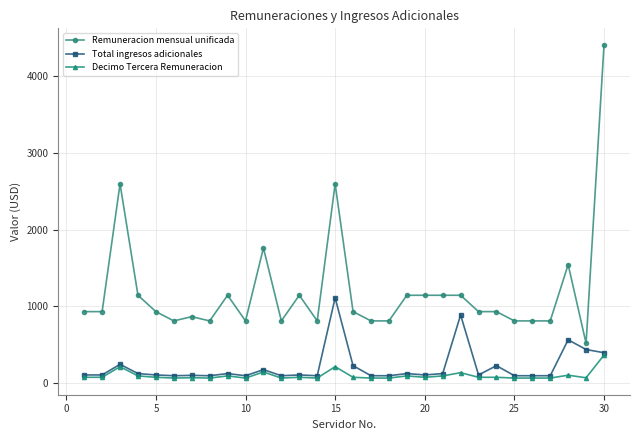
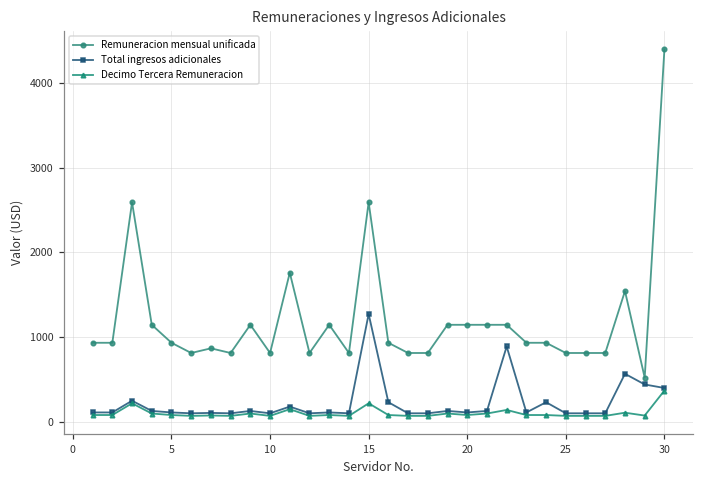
  {
    "Total ingresos adicionales": {
-     "15": 1100
+     "15": 1300
    }
  }
